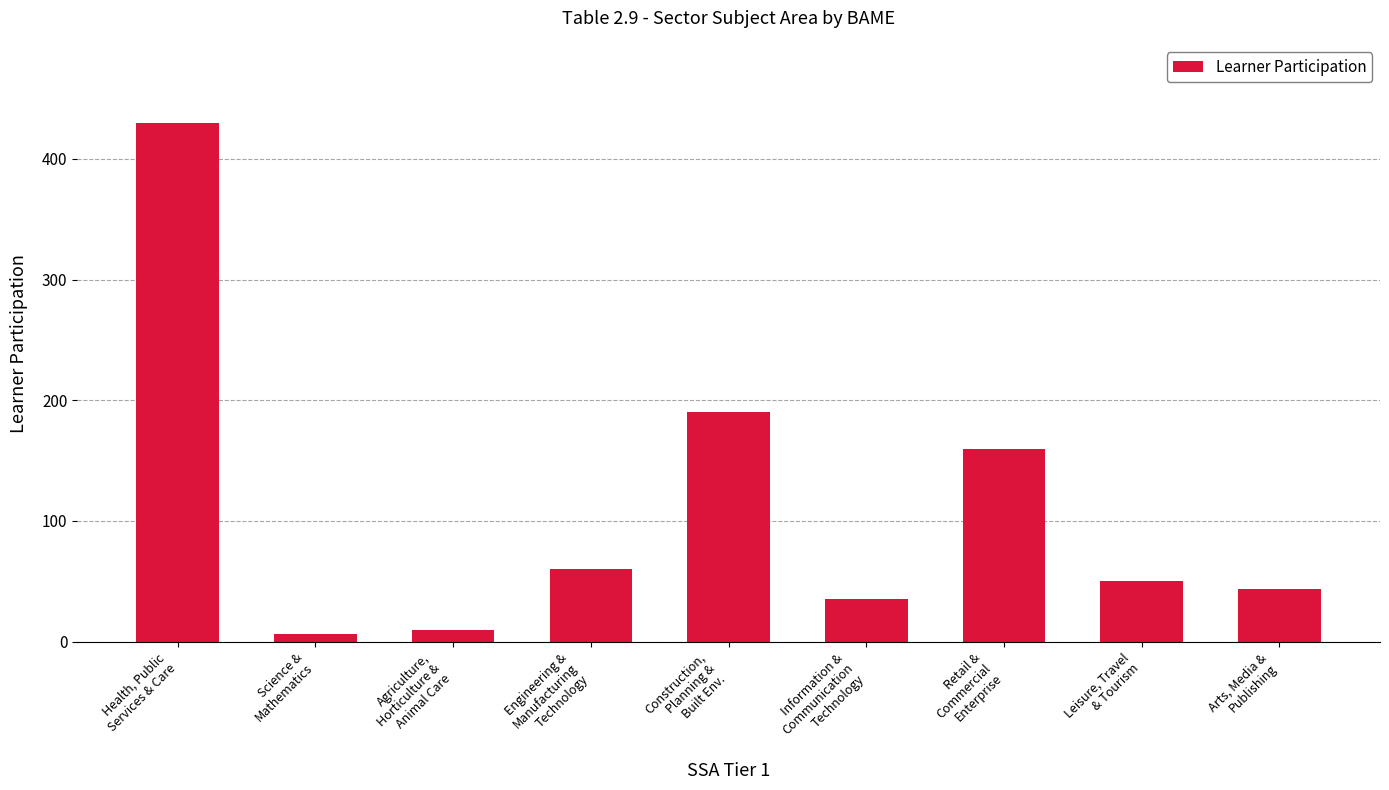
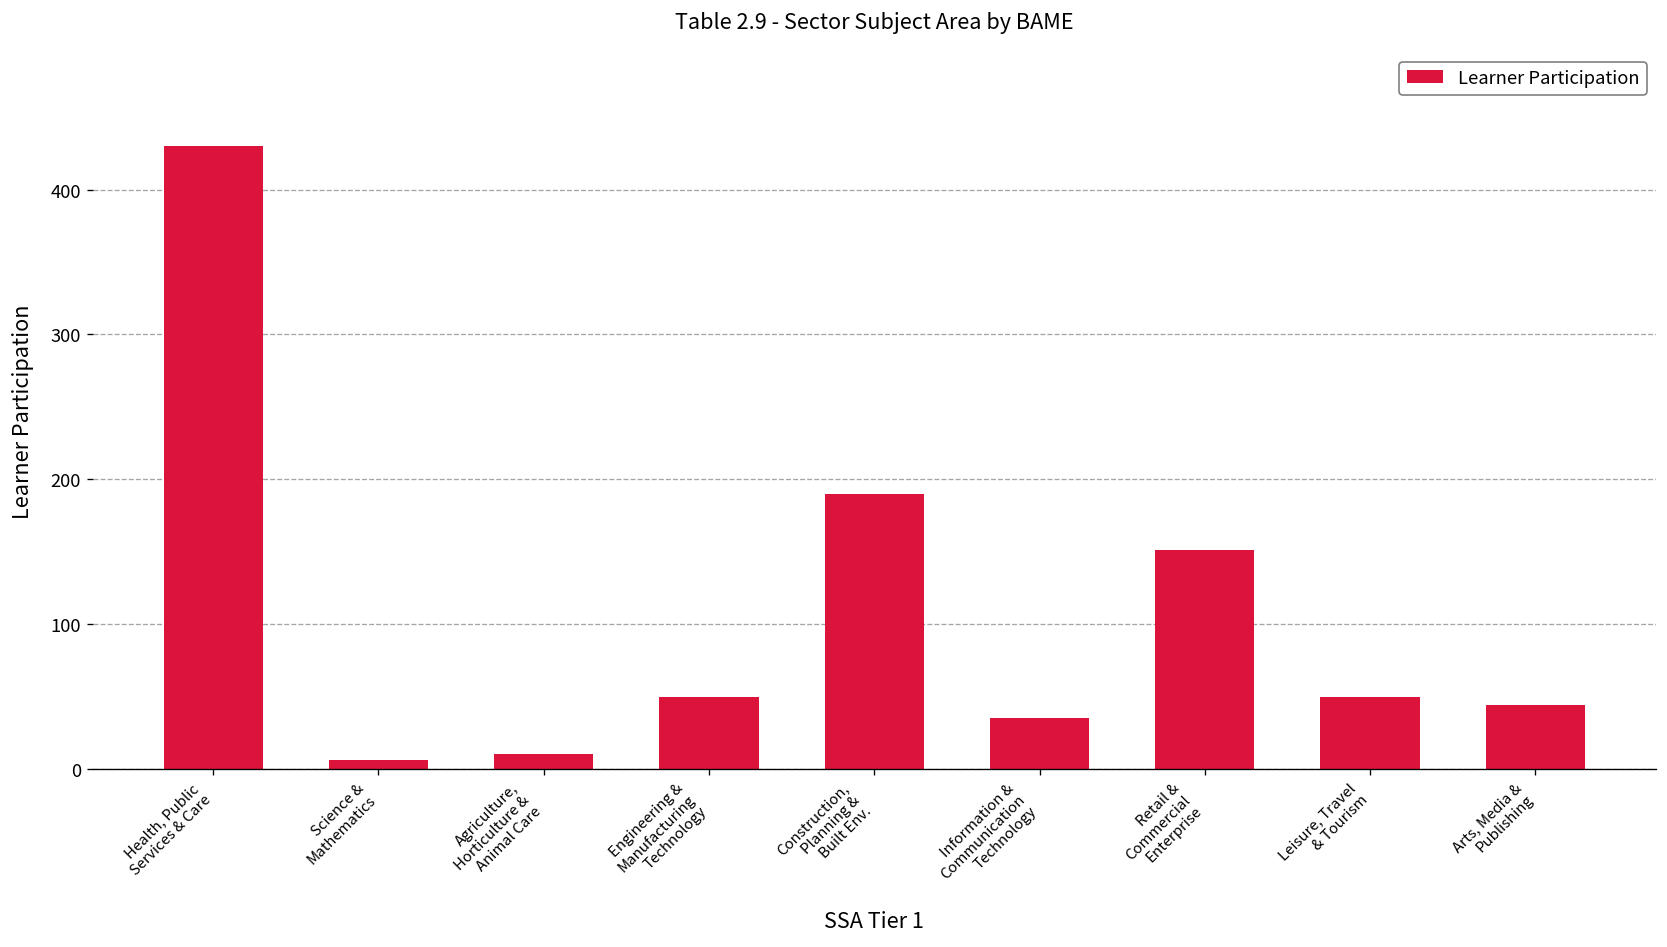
  {
    "Health, Public Services & Care": 430,
    "Science & Mathematics": 6,
    "Agriculture, Horticulture & Animal Care": 10,
-   "Engineering & Manufacturing Technology": 60,
+   "Engineering & Manufacturing Technology": 50,
    "Construction, Planning & Built Env.": 190,
    "Information & Communication Technology": 35,
-   "Retail & Commercial Enterprise": 160,
+   "Retail & Commercial Enterprise": 151,
    "Leisure, Travel & Tourism": 50,
    "Arts, Media & Publishing": 44
  }
